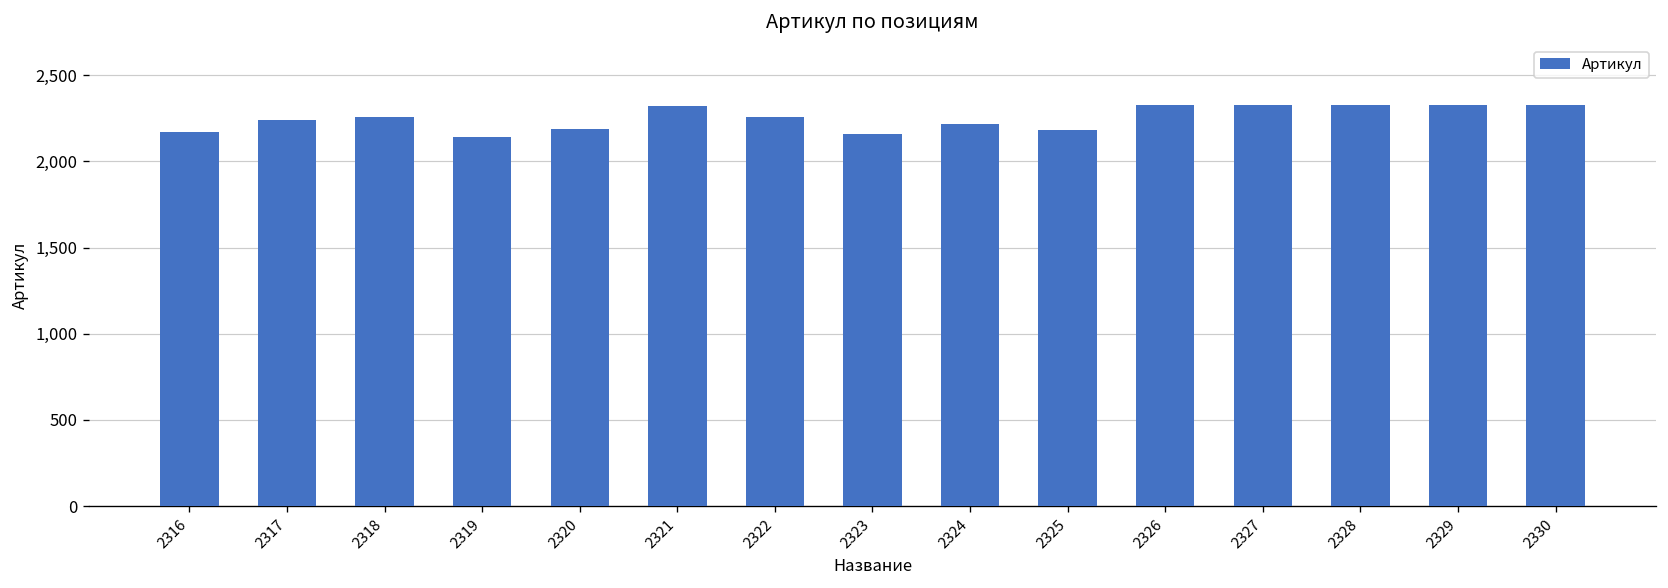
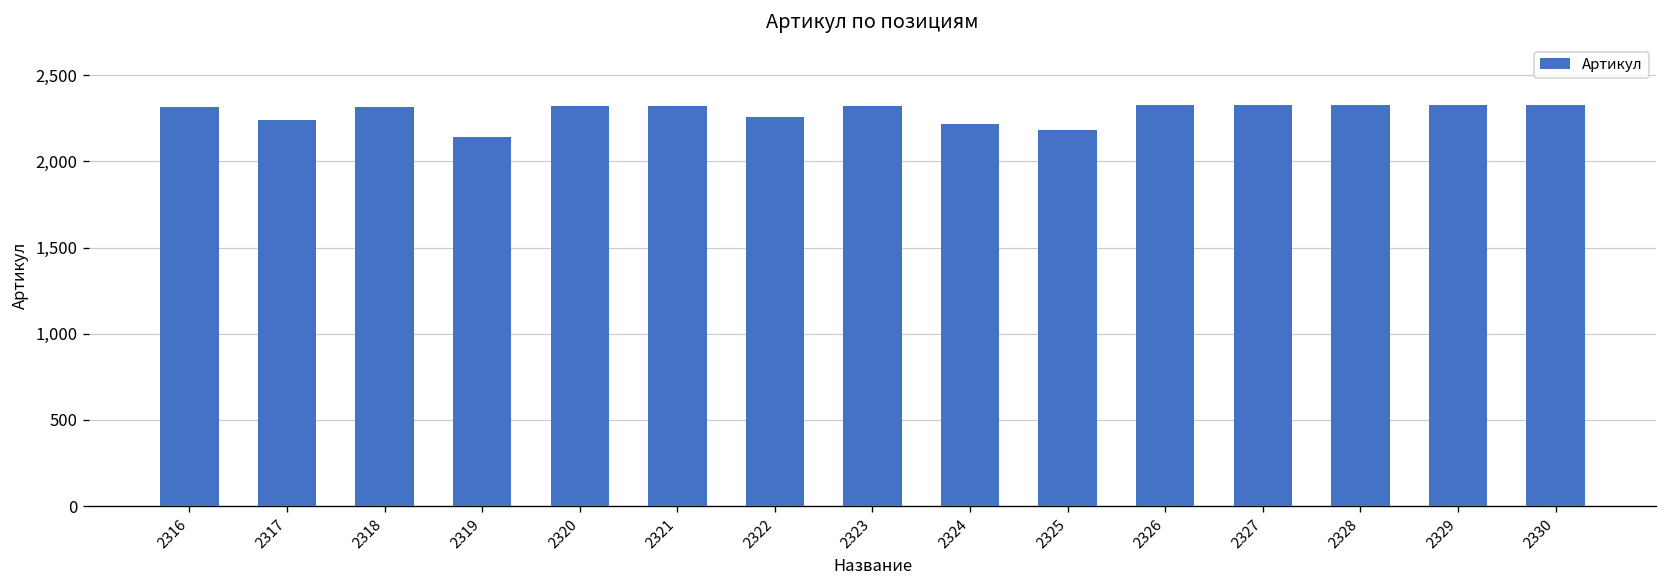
  {
-   "2316": "2,170",
+   "2316": "2,320",
    "2317": "2,240",
-   "2318": "2,260",
+   "2318": "2,320",
    "2319": "2,140",
-   "2320": "2,190",
+   "2320": "2,320",
    "2321": "2,320",
    "2322": "2,260",
-   "2323": "2,160",
+   "2323": "2,320",
    "2324": "2,210",
    "2325": "2,180",
    "2326": "2,330",
    "2327": "2,330",
    "2328": "2,330",
    "2329": "2,330",
    "2330": "2,330"
  }
